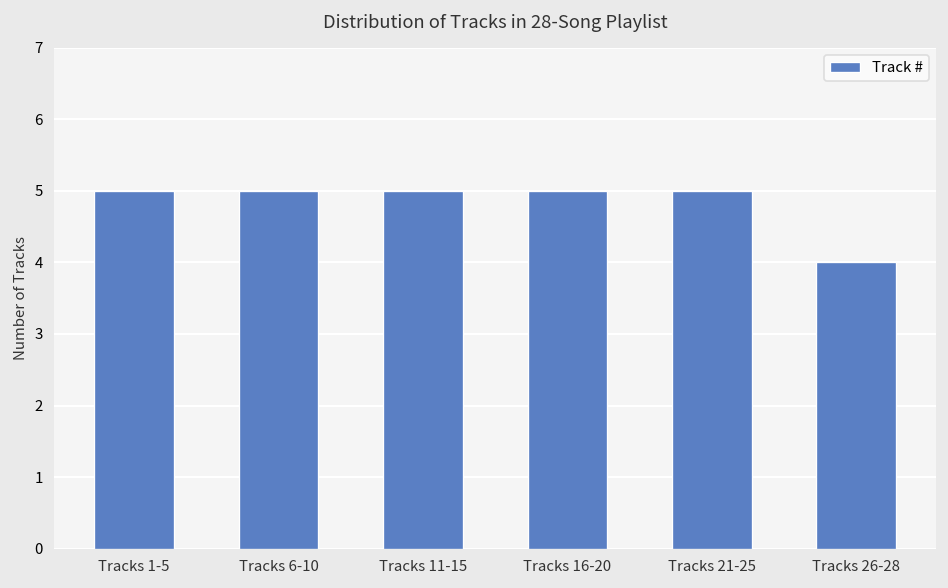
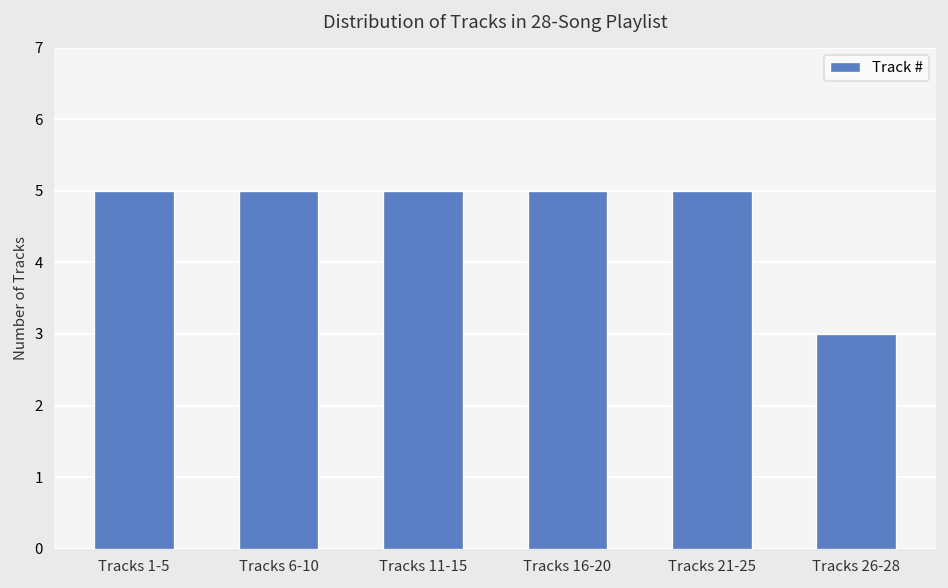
  {
    "Tracks 1-5": 5,
    "Tracks 6-10": 5,
    "Tracks 11-15": 5,
    "Tracks 16-20": 5,
    "Tracks 21-25": 5,
-   "Tracks 26-28": 4
+   "Tracks 26-28": 3
  }
